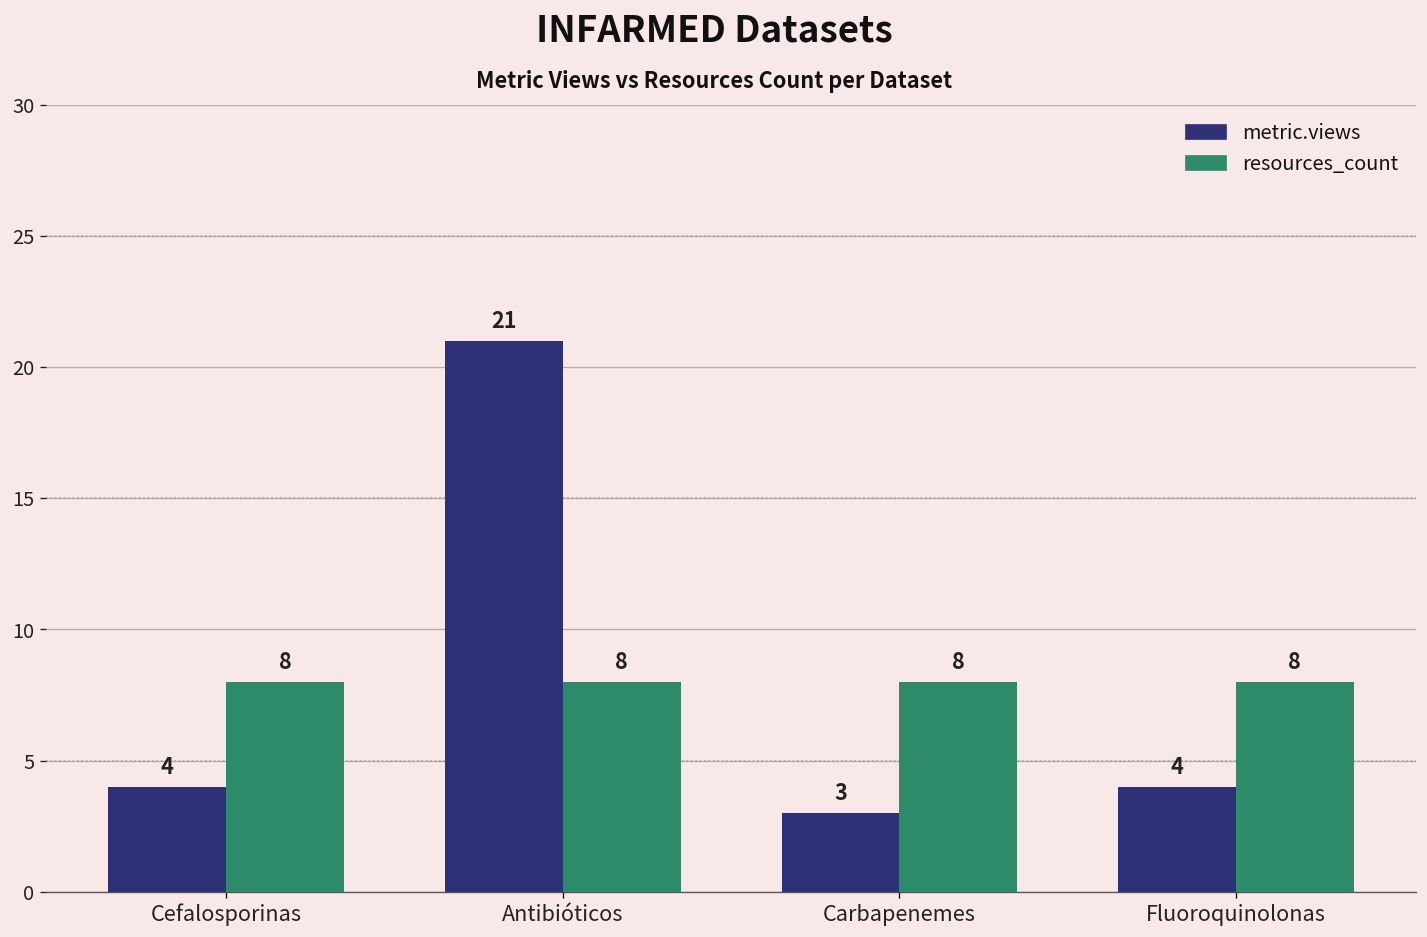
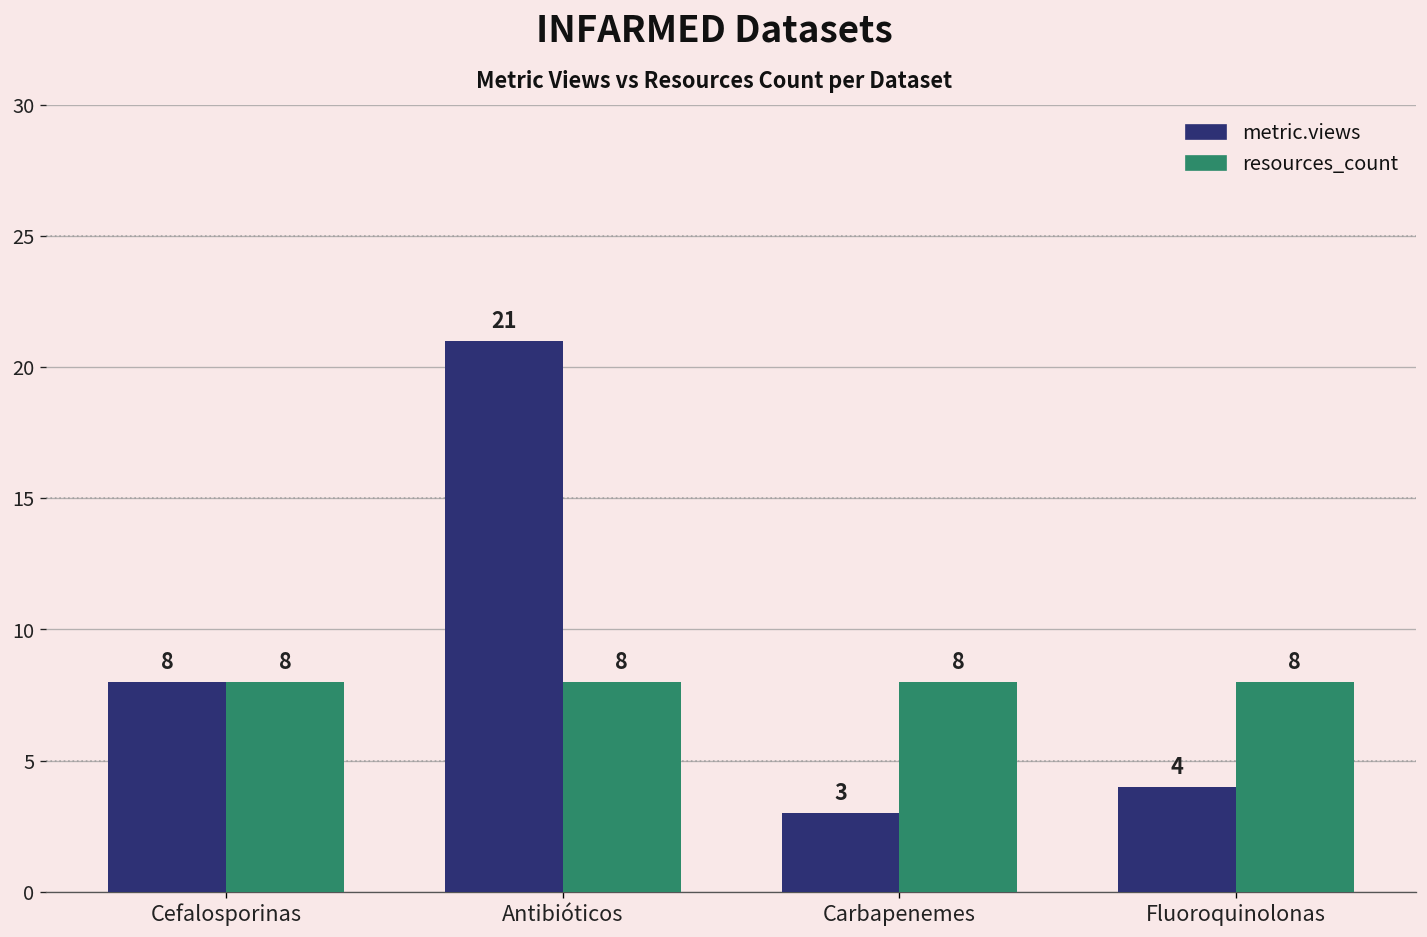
  {
    "metric.views": {
-     "Cefalosporinas": 4,
+     "Cefalosporinas": 8,
      "Antibióticos": 21,
      "Carbapenemes": 3,
      "Fluoroquinolonas": 4
    },
    "resources_count": {
      "Cefalosporinas": 8,
      "Antibióticos": 8,
      "Carbapenemes": 8,
      "Fluoroquinolonas": 8
    }
  }
